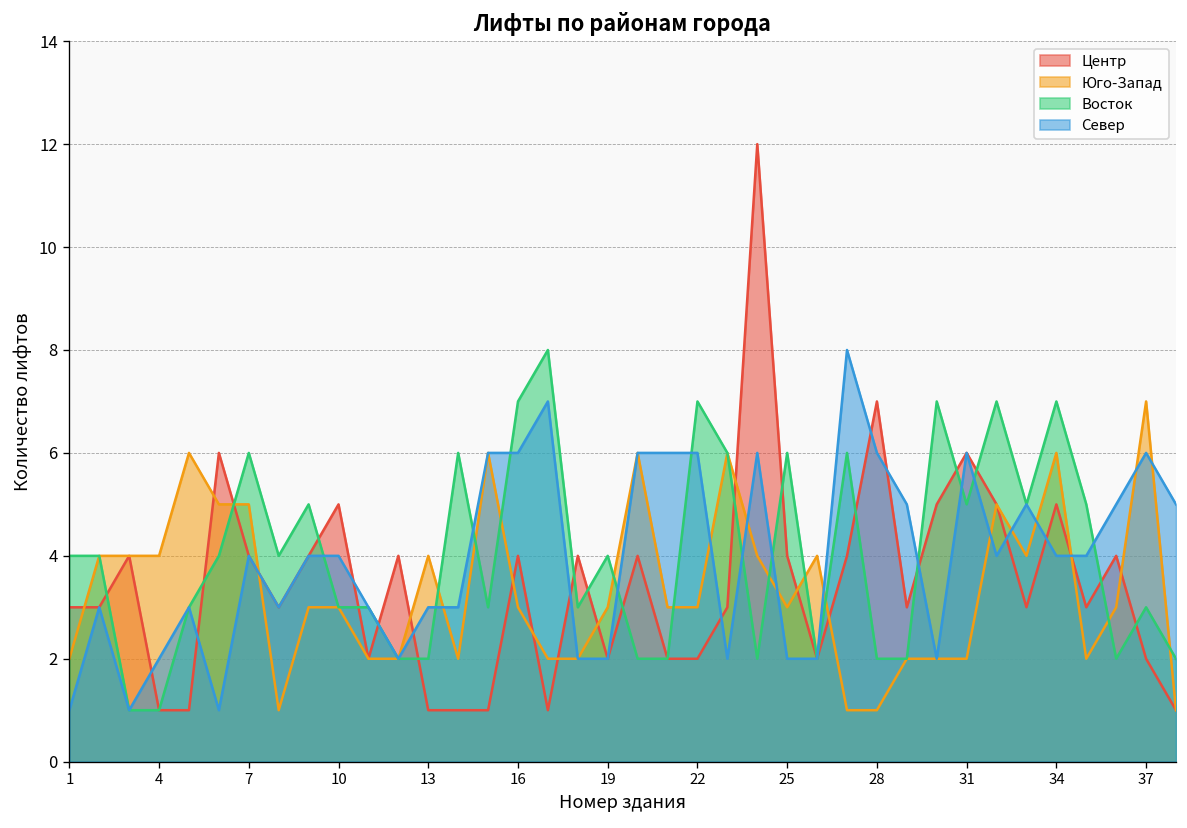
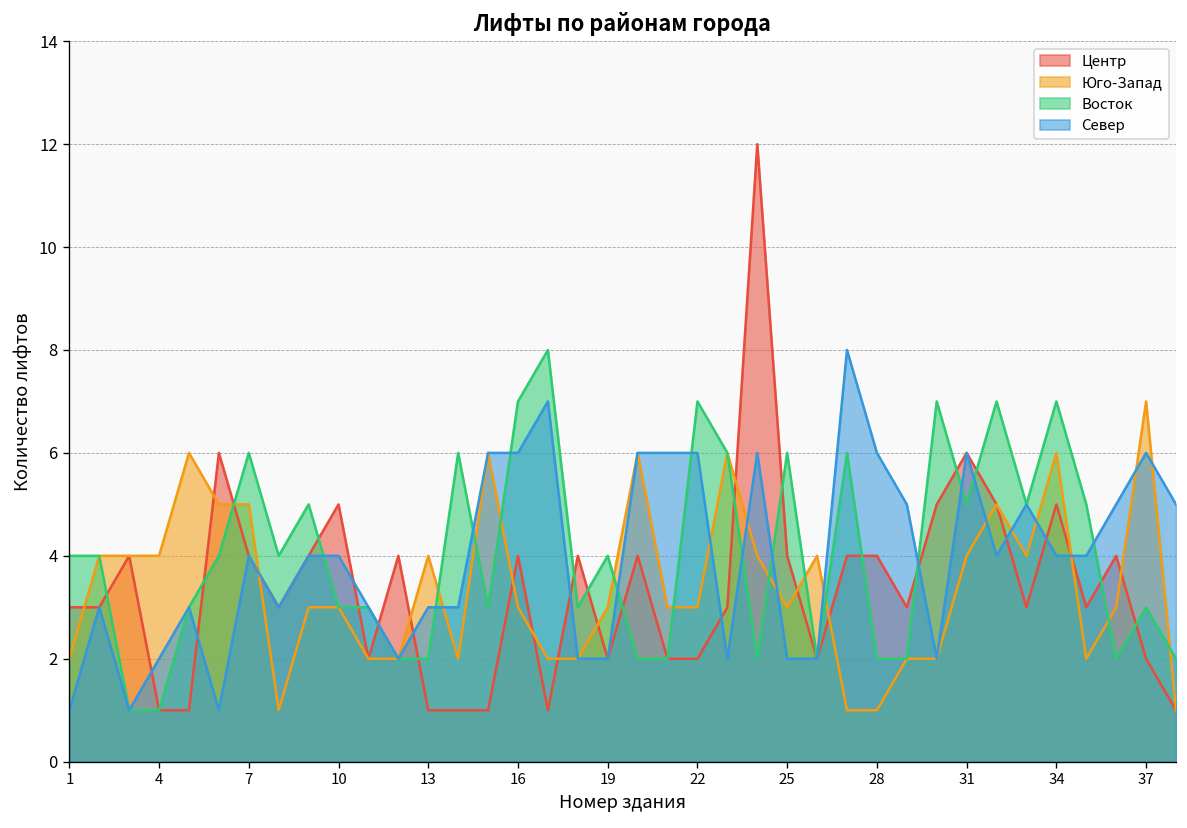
  {
    "Центр": {
      "1": 3,
      "10": 5,
      "13": 1,
      "16": 4,
      "22": 2,
      "25": 4,
-     "28": 7,
+     "28": 4,
      "34": 5,
      "37": 2
    },
    "Юго-Запад": {
      "1": 2,
      "4": 4,
      "7": 5,
      "13": 4,
      "16": 3,
      "19": 3,
      "22": 3,
      "25": 3,
      "28": 1,
-     "31": 2,
+     "31": 4,
      "34": 6,
      "37": 7
    },
    "Восток": {
      "1": 4,
      "7": 6,
      "13": 2,
      "16": 7,
      "19": 4,
      "22": 7,
      "25": 6,
      "28": 2,
      "31": 5,
      "34": 7,
      "37": 3
    },
    "Север": {
      "1": 1,
      "4": 2,
      "10": 4,
      "13": 3,
      "16": 6,
      "22": 6,
      "25": 2,
      "28": 6,
      "34": 4,
      "37": 6
    }
  }
